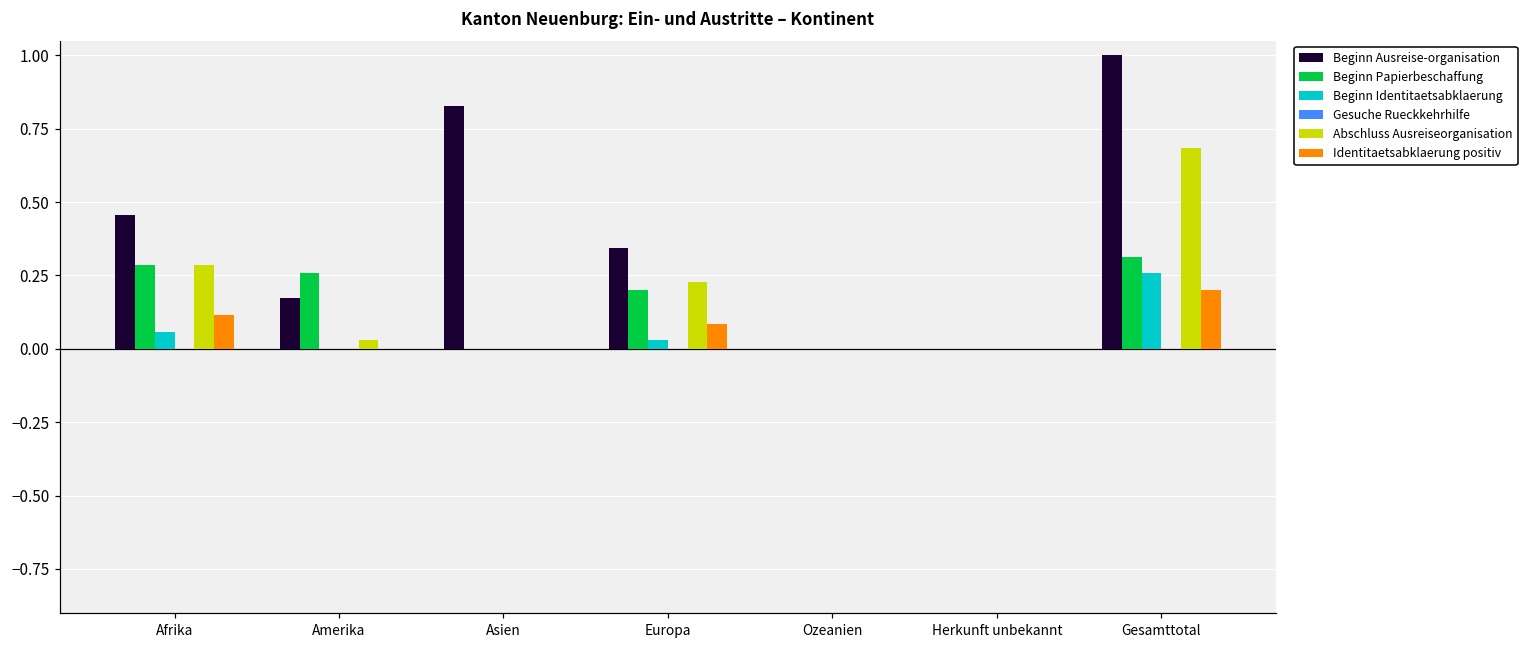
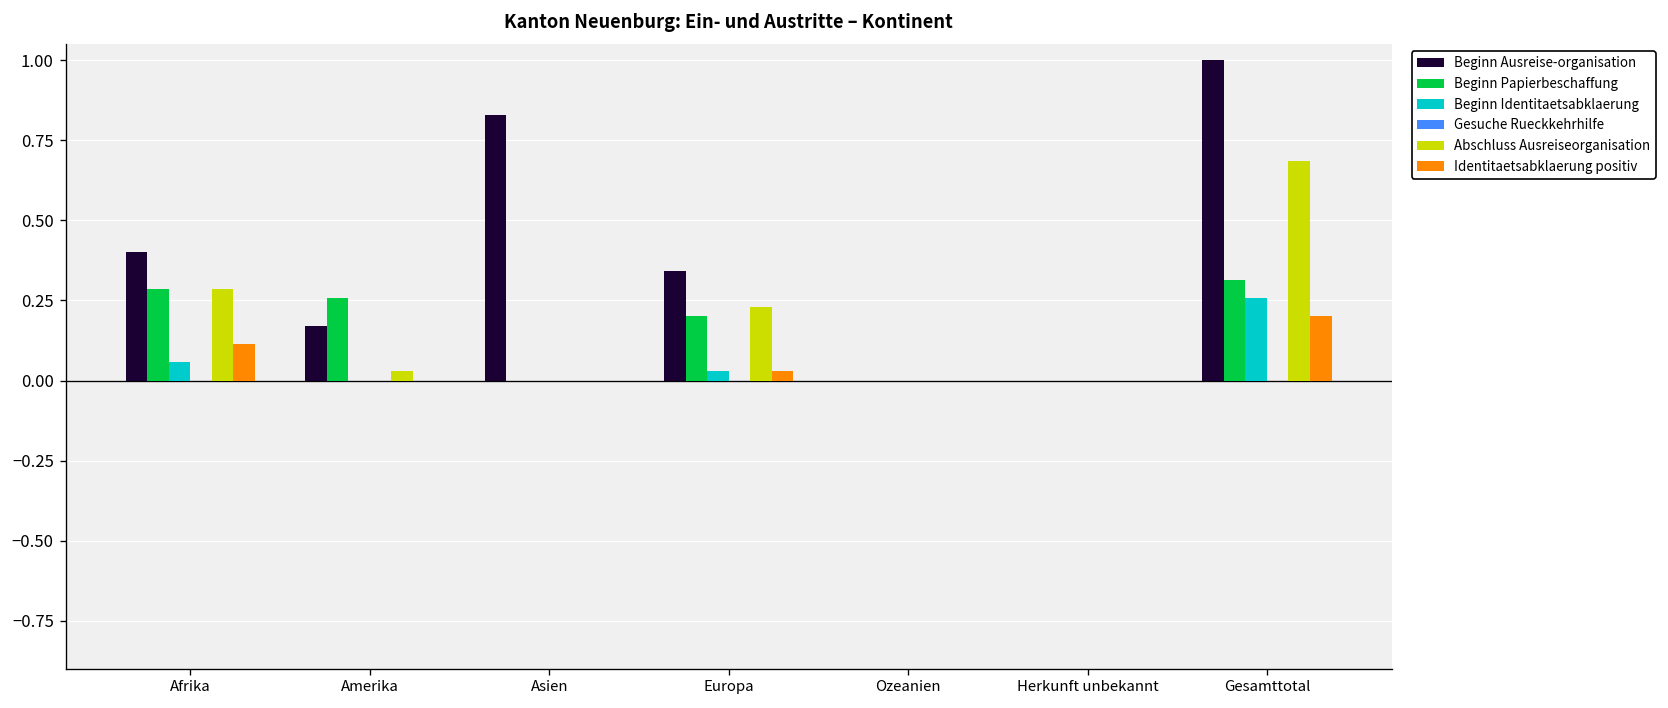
  {
    "Beginn Ausreise-organisation": {
-     "Afrika": 0.46,
+     "Afrika": 0.40,
      "Amerika": 0.17,
      "Asien": 0.83,
      "Europa": 0.34,
      "Ozeanien": 0.00,
      "Herkunft unbekannt": 0.00,
      "Gesamttotal": 1.00
    },
    "Beginn Papierbeschaffung": {
      "Afrika": 0.29,
      "Amerika": 0.26,
      "Asien": 0.00,
      "Europa": 0.20,
      "Ozeanien": 0.00,
      "Herkunft unbekannt": 0.00,
      "Gesamttotal": 0.31
    },
    "Beginn Identitaetsabklaerung": {
      "Afrika": 0.06,
      "Amerika": 0.00,
      "Asien": 0.00,
      "Europa": 0.03,
      "Ozeanien": 0.00,
      "Herkunft unbekannt": 0.00,
      "Gesamttotal": 0.26
    },
    "Gesuche Rueckkehrhilfe": {
      "Afrika": 0.00,
      "Amerika": 0.00,
      "Asien": 0.00,
      "Europa": 0.00,
      "Ozeanien": 0.00,
      "Herkunft unbekannt": 0.00,
      "Gesamttotal": 0.00
    },
    "Abschluss Ausreiseorganisation": {
      "Afrika": 0.29,
      "Amerika": 0.03,
      "Asien": 0.00,
      "Europa": 0.23,
      "Ozeanien": 0.00,
      "Herkunft unbekannt": 0.00,
      "Gesamttotal": 0.69
    },
    "Identitaetsabklaerung positiv": {
      "Afrika": 0.11,
      "Amerika": 0.00,
      "Asien": 0.00,
-     "Europa": 0.09,
+     "Europa": 0.03,
      "Ozeanien": 0.00,
      "Herkunft unbekannt": 0.00,
      "Gesamttotal": 0.20
    }
  }
